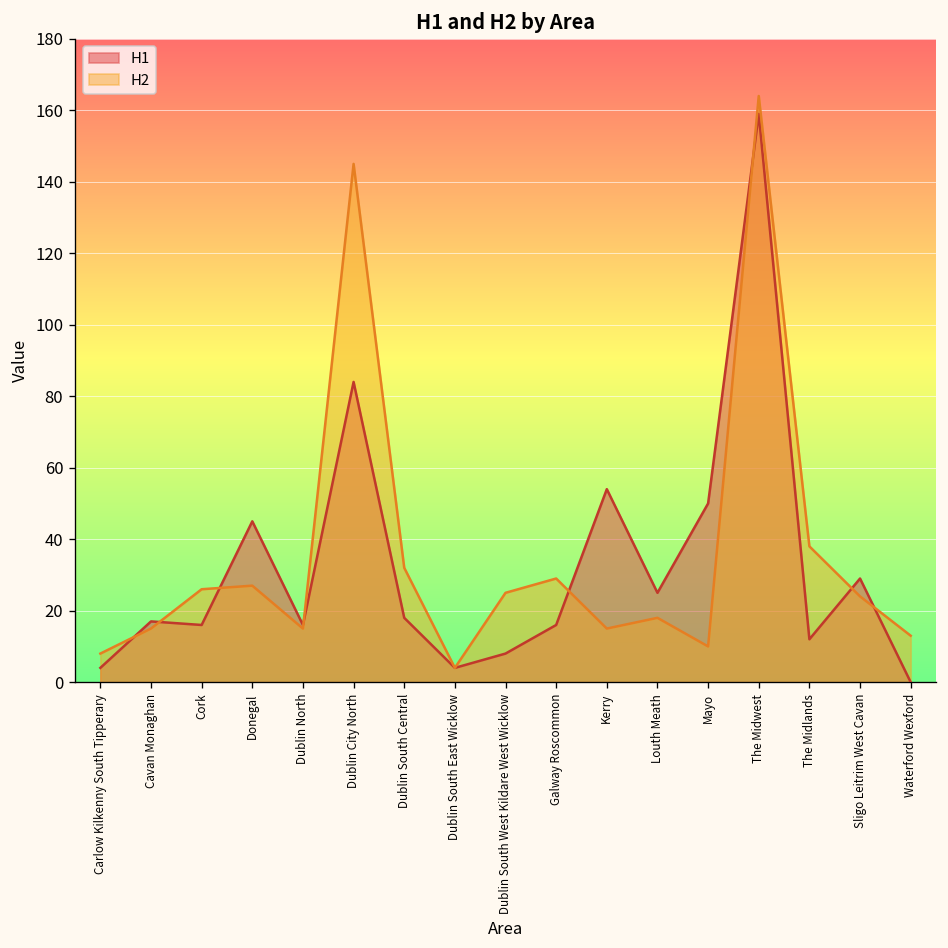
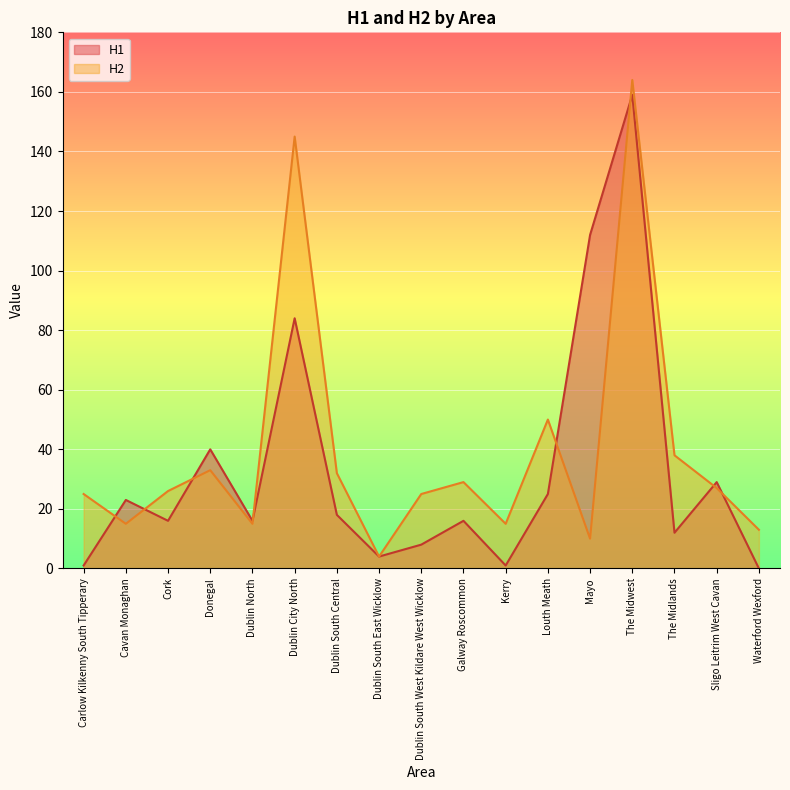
  {
    "H1": {
-     "Carlow Kilkenny South Tipperary": 4,
-     "Cavan Monaghan": 17,
+     "Carlow Kilkenny South Tipperary": 1,
+     "Cavan Monaghan": 23,
      "Cork": 16,
-     "Donegal": 45,
+     "Donegal": 40,
      "Dublin North": 16,
      "Dublin City North": 84,
      "Dublin South Central": 18,
      "Dublin South West Kildare West Wicklow": 8,
      "Galway Roscommon": 16,
-     "Kerry": 54,
+     "Kerry": 1,
      "Louth Meath": 25,
-     "Mayo": 50,
+     "Mayo": 112,
      "The Midwest": 159,
      "The Midlands": 12,
      "Sligo Leitrim West Cavan": 29,
      "Waterford Wexford": 0
    },
    "H2": {
-     "Carlow Kilkenny South Tipperary": 8,
+     "Carlow Kilkenny South Tipperary": 25,
      "Cavan Monaghan": 15,
      "Cork": 26,
-     "Donegal": 27,
+     "Donegal": 33,
      "Dublin North": 15,
      "Dublin City North": 145,
      "Dublin South Central": 32,
      "Dublin South West Kildare West Wicklow": 25,
      "Galway Roscommon": 29,
      "Kerry": 15,
-     "Louth Meath": 18,
+     "Louth Meath": 50,
      "Mayo": 10,
      "The Midwest": 164,
      "The Midlands": 38,
-     "Sligo Leitrim West Cavan": 24,
+     "Sligo Leitrim West Cavan": 27,
      "Waterford Wexford": 13
    }
  }
